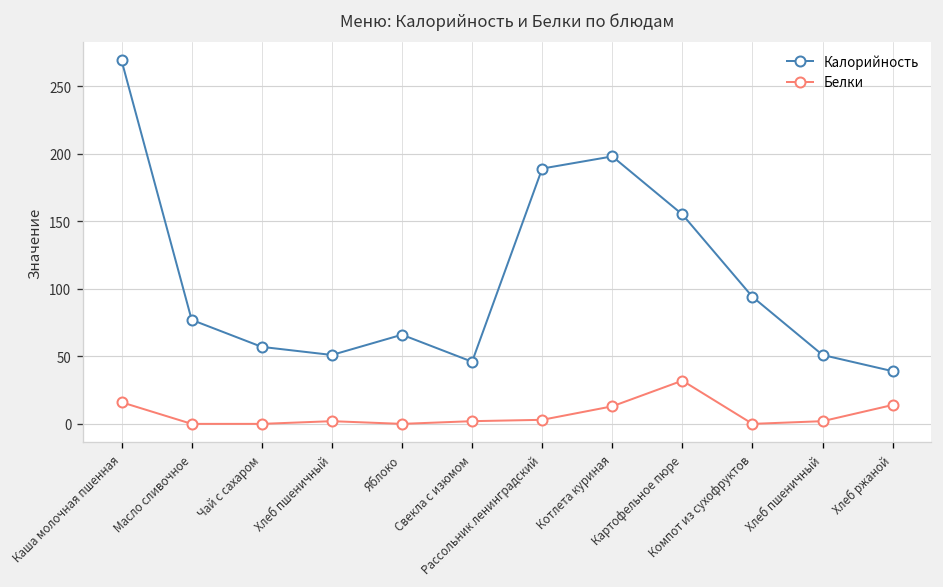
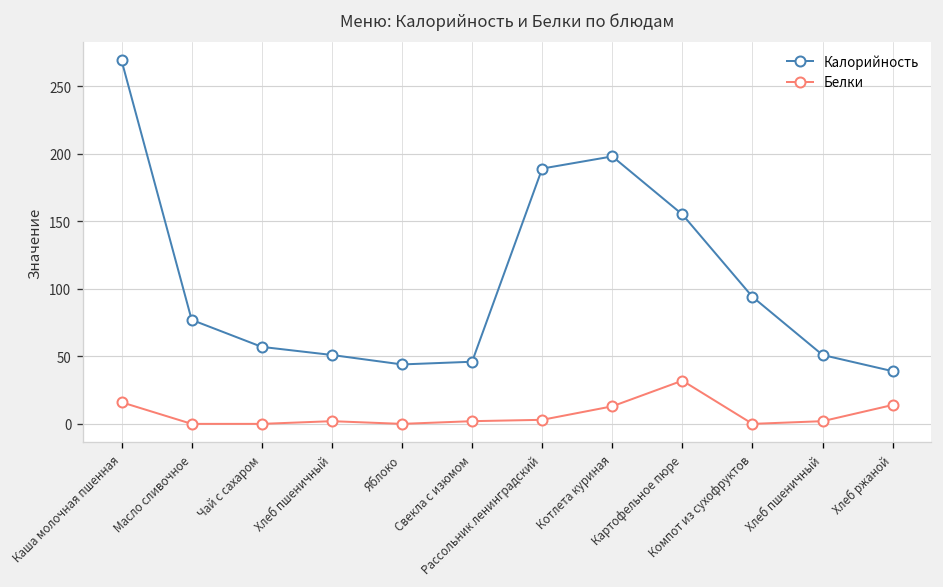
  {
    "Калорийность": {
      "Каша молочная пшенная": 269,
      "Масло сливочное": 77,
      "Чай с сахаром": 57,
-     "Яблоко": 66,
+     "Яблоко": 44,
      "Свекла с изюмом": 46,
      "Рассольник ленинградский": 189,
      "Котлета куриная": 198,
      "Картофельное пюре": 155,
      "Компот из сухофруктов": 94,
      "Хлеб ржаной": 39
    },
    "Белки": {
      "Каша молочная пшенная": 16,
      "Масло сливочное": 0,
      "Чай с сахаром": 0,
      "Яблоко": 0,
      "Свекла с изюмом": 2,
      "Рассольник ленинградский": 3,
      "Котлета куриная": 13,
      "Картофельное пюре": 32,
      "Компот из сухофруктов": 0,
      "Хлеб ржаной": 14
    }
  }
